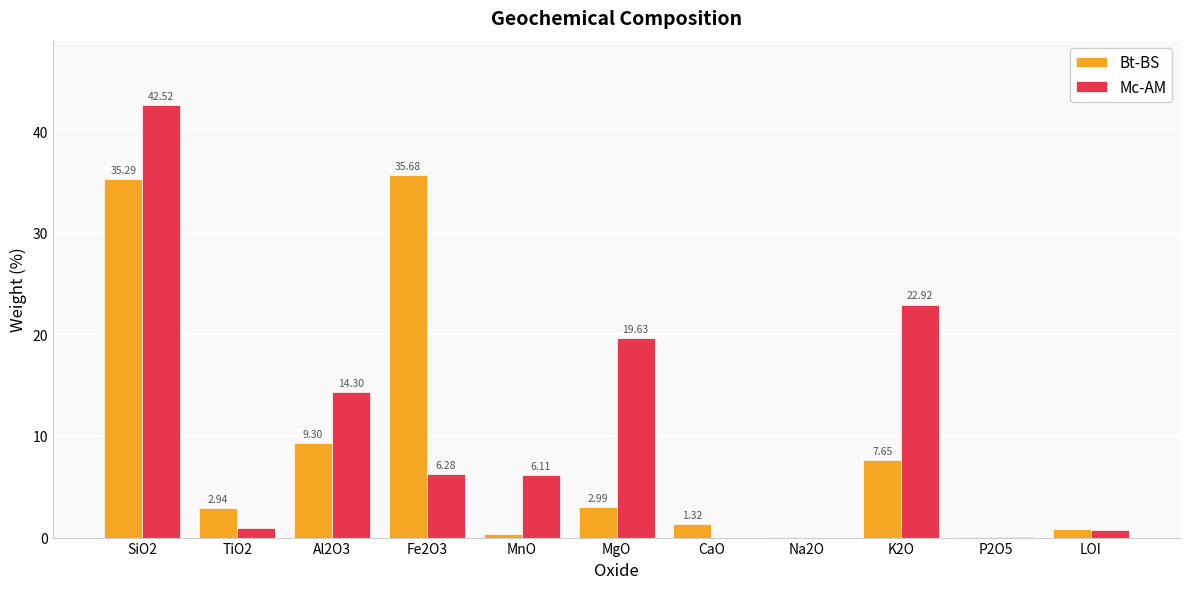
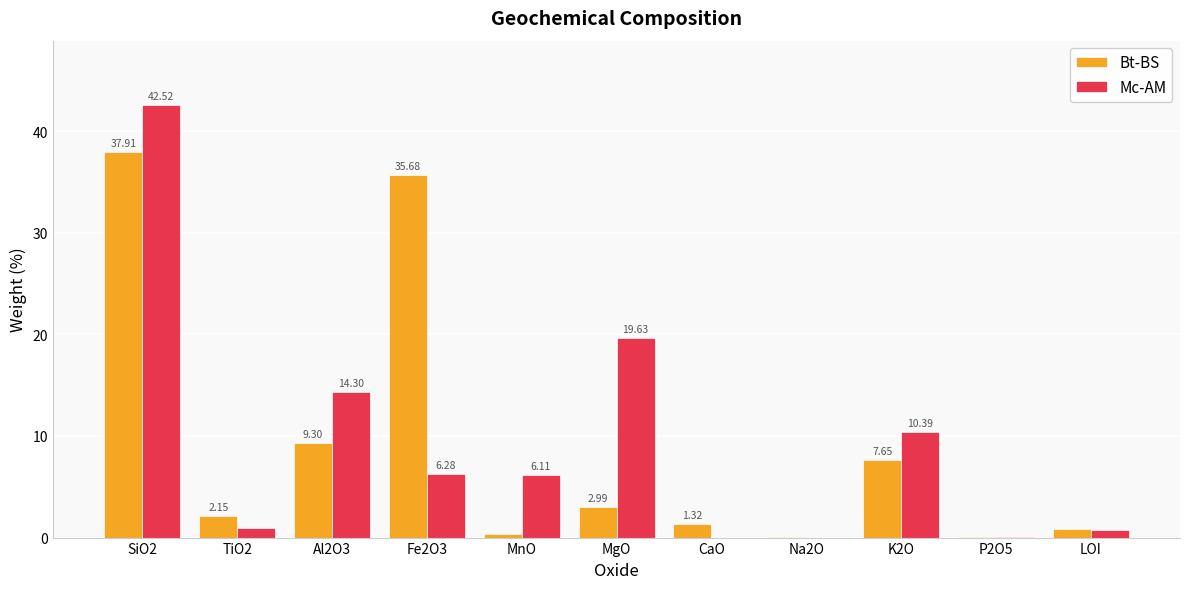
  {
    "Bt-BS": {
-     "SiO2": 35.29,
-     "TiO2": 2.94,
+     "SiO2": 37.91,
+     "TiO2": 2.15,
      "Al2O3": 9.30,
      "Fe2O3": 35.68,
      "MgO": 2.99,
      "CaO": 1.32,
      "K2O": 7.65
    },
    "Mc-AM": {
      "SiO2": 42.52,
      "Al2O3": 14.30,
      "Fe2O3": 6.28,
      "MnO": 6.11,
      "MgO": 19.63,
-     "K2O": 22.92
+     "K2O": 10.39
    }
  }
